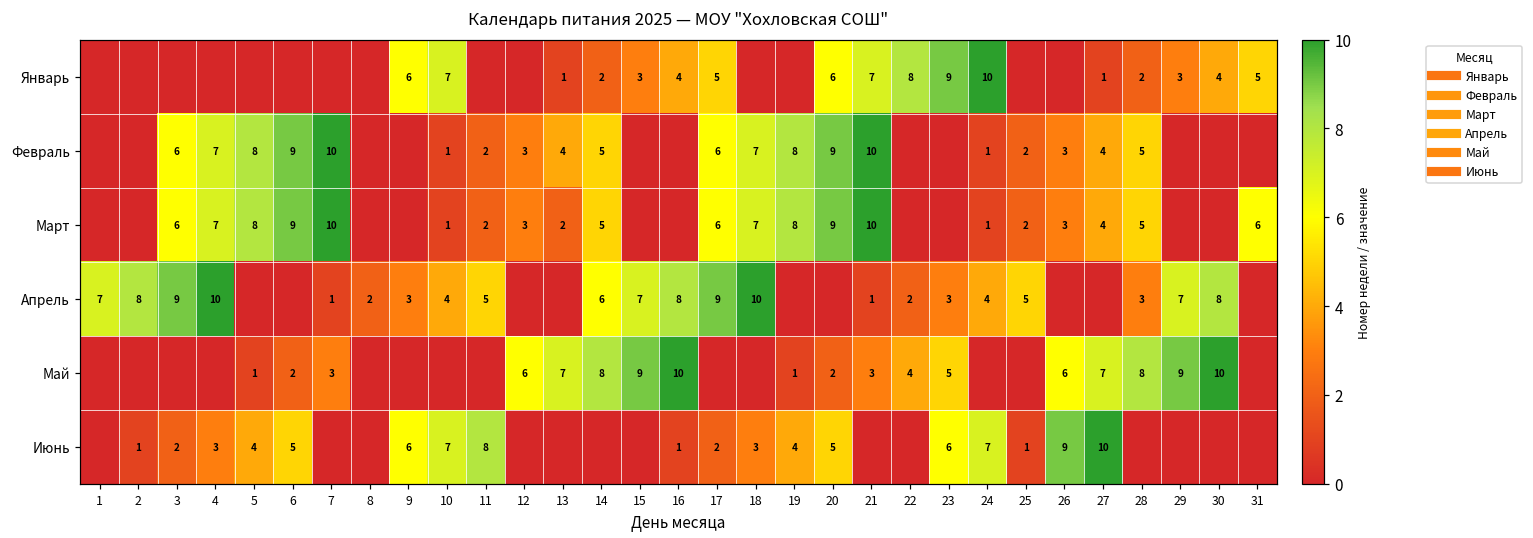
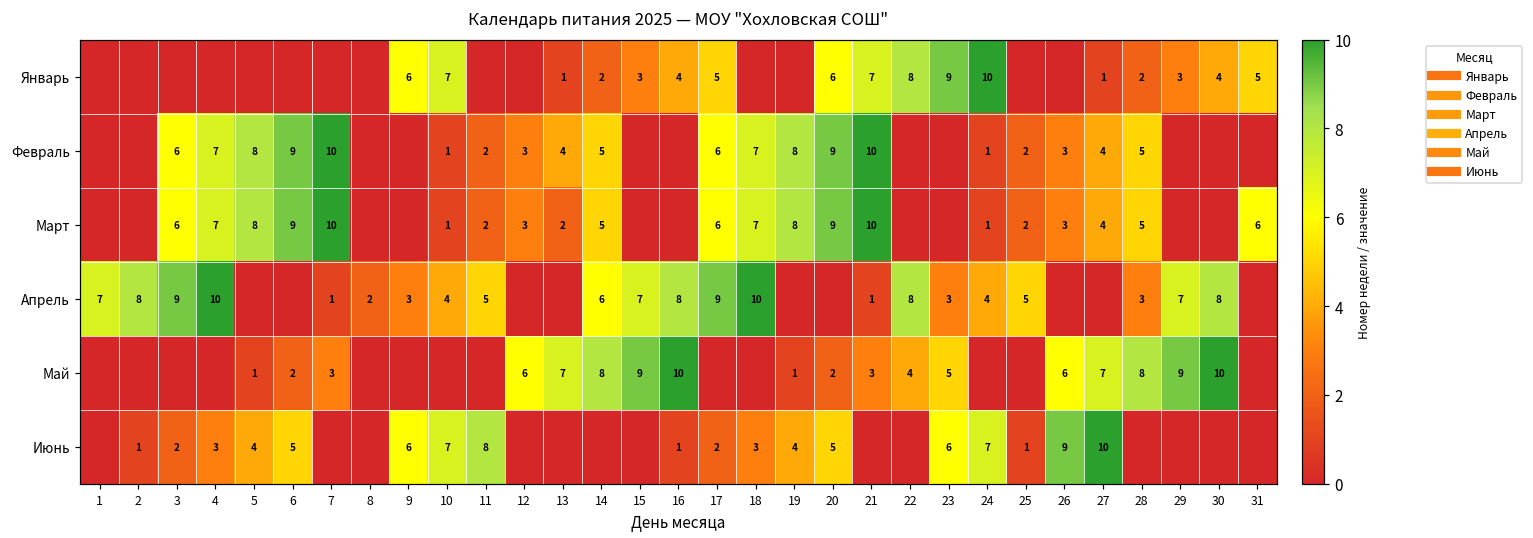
  {
    "Январь": {
      "9": 6,
      "10": 7,
      "13": 1,
      "14": 2,
      "15": 3,
      "16": 4,
      "17": 5,
      "20": 6,
      "21": 7,
      "22": 8,
      "23": 9,
      "24": 10,
      "27": 1,
      "28": 2,
      "29": 3,
      "30": 4,
      "31": 5
    },
    "Февраль": {
      "3": 6,
      "4": 7,
      "5": 8,
      "6": 9,
      "7": 10,
      "10": 1,
      "11": 2,
      "12": 3,
      "13": 4,
      "14": 5,
      "17": 6,
      "18": 7,
      "19": 8,
      "20": 9,
      "21": 10,
      "24": 1,
      "25": 2,
      "26": 3,
      "27": 4,
      "28": 5
    },
    "Март": {
      "3": 6,
      "4": 7,
      "5": 8,
      "6": 9,
      "7": 10,
      "10": 1,
      "11": 2,
      "12": 3,
      "13": 2,
      "14": 5,
      "17": 6,
      "18": 7,
      "19": 8,
      "20": 9,
      "21": 10,
      "24": 1,
      "25": 2,
      "26": 3,
      "27": 4,
      "28": 5,
      "31": 6
    },
    "Апрель": {
      "1": 7,
      "2": 8,
      "3": 9,
      "4": 10,
      "7": 1,
      "8": 2,
      "9": 3,
      "10": 4,
      "11": 5,
      "14": 6,
      "15": 7,
      "16": 8,
      "17": 9,
      "18": 10,
      "21": 1,
-     "22": 2,
+     "22": 8,
      "23": 3,
      "24": 4,
      "25": 5,
      "28": 3,
      "29": 7,
      "30": 8
    },
    "Май": {
      "5": 1,
      "6": 2,
      "7": 3,
      "12": 6,
      "13": 7,
      "14": 8,
      "15": 9,
      "16": 10,
      "19": 1,
      "20": 2,
      "21": 3,
      "22": 4,
      "23": 5,
      "26": 6,
      "27": 7,
      "28": 8,
      "29": 9,
      "30": 10
    },
    "Июнь": {
      "2": 1,
      "3": 2,
      "4": 3,
      "5": 4,
      "6": 5,
      "9": 6,
      "10": 7,
      "11": 8,
      "16": 1,
      "17": 2,
      "18": 3,
      "19": 4,
      "20": 5,
      "23": 6,
      "24": 7,
      "25": 1,
      "26": 9,
      "27": 10
    }
  }
